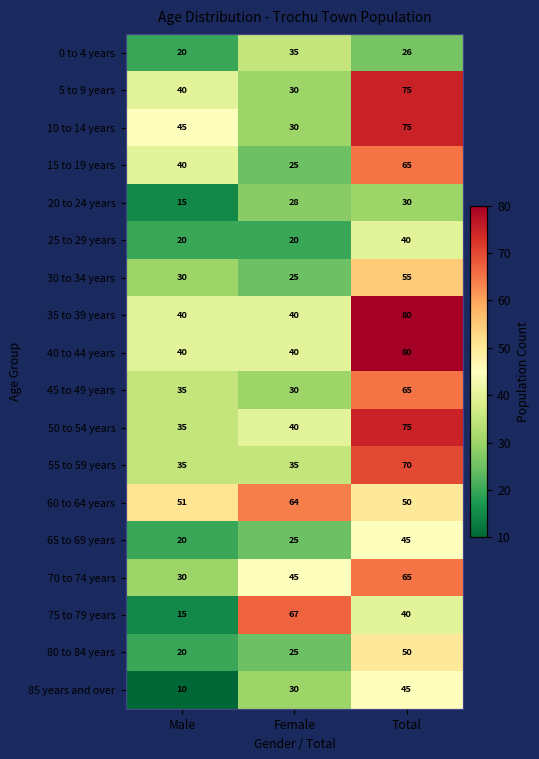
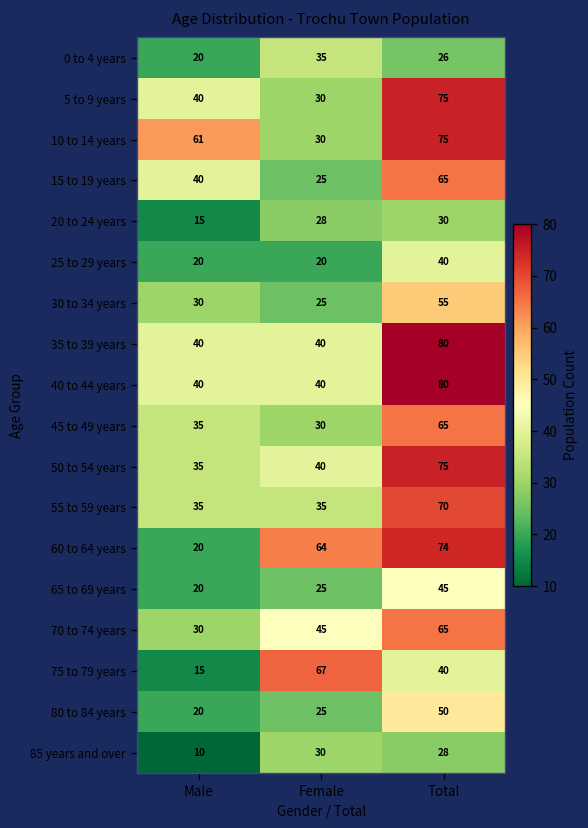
  {
    "0 to 4 years": {
      "Male": 20,
      "Female": 35,
      "Total": 26
    },
    "5 to 9 years": {
      "Male": 40,
      "Female": 30,
      "Total": 75
    },
    "10 to 14 years": {
-     "Male": 45,
+     "Male": 61,
      "Female": 30,
      "Total": 75
    },
    "15 to 19 years": {
      "Male": 40,
      "Female": 25,
      "Total": 65
    },
    "20 to 24 years": {
      "Male": 15,
      "Female": 28,
      "Total": 30
    },
    "25 to 29 years": {
      "Male": 20,
      "Female": 20,
      "Total": 40
    },
    "30 to 34 years": {
      "Male": 30,
      "Female": 25,
      "Total": 55
    },
    "35 to 39 years": {
      "Male": 40,
      "Female": 40,
      "Total": 80
    },
    "40 to 44 years": {
      "Male": 40,
      "Female": 40,
      "Total": 80
    },
    "45 to 49 years": {
      "Male": 35,
      "Female": 30,
      "Total": 65
    },
    "50 to 54 years": {
      "Male": 35,
      "Female": 40,
      "Total": 75
    },
    "55 to 59 years": {
      "Male": 35,
      "Female": 35,
      "Total": 70
    },
    "60 to 64 years": {
-     "Male": 51,
+     "Male": 20,
      "Female": 64,
-     "Total": 50
+     "Total": 74
    },
    "65 to 69 years": {
      "Male": 20,
      "Female": 25,
      "Total": 45
    },
    "70 to 74 years": {
      "Male": 30,
      "Female": 45,
      "Total": 65
    },
    "75 to 79 years": {
      "Male": 15,
      "Female": 67,
      "Total": 40
    },
    "80 to 84 years": {
      "Male": 20,
      "Female": 25,
      "Total": 50
    },
    "85 years and over": {
      "Male": 10,
      "Female": 30,
-     "Total": 45
+     "Total": 28
    }
  }
